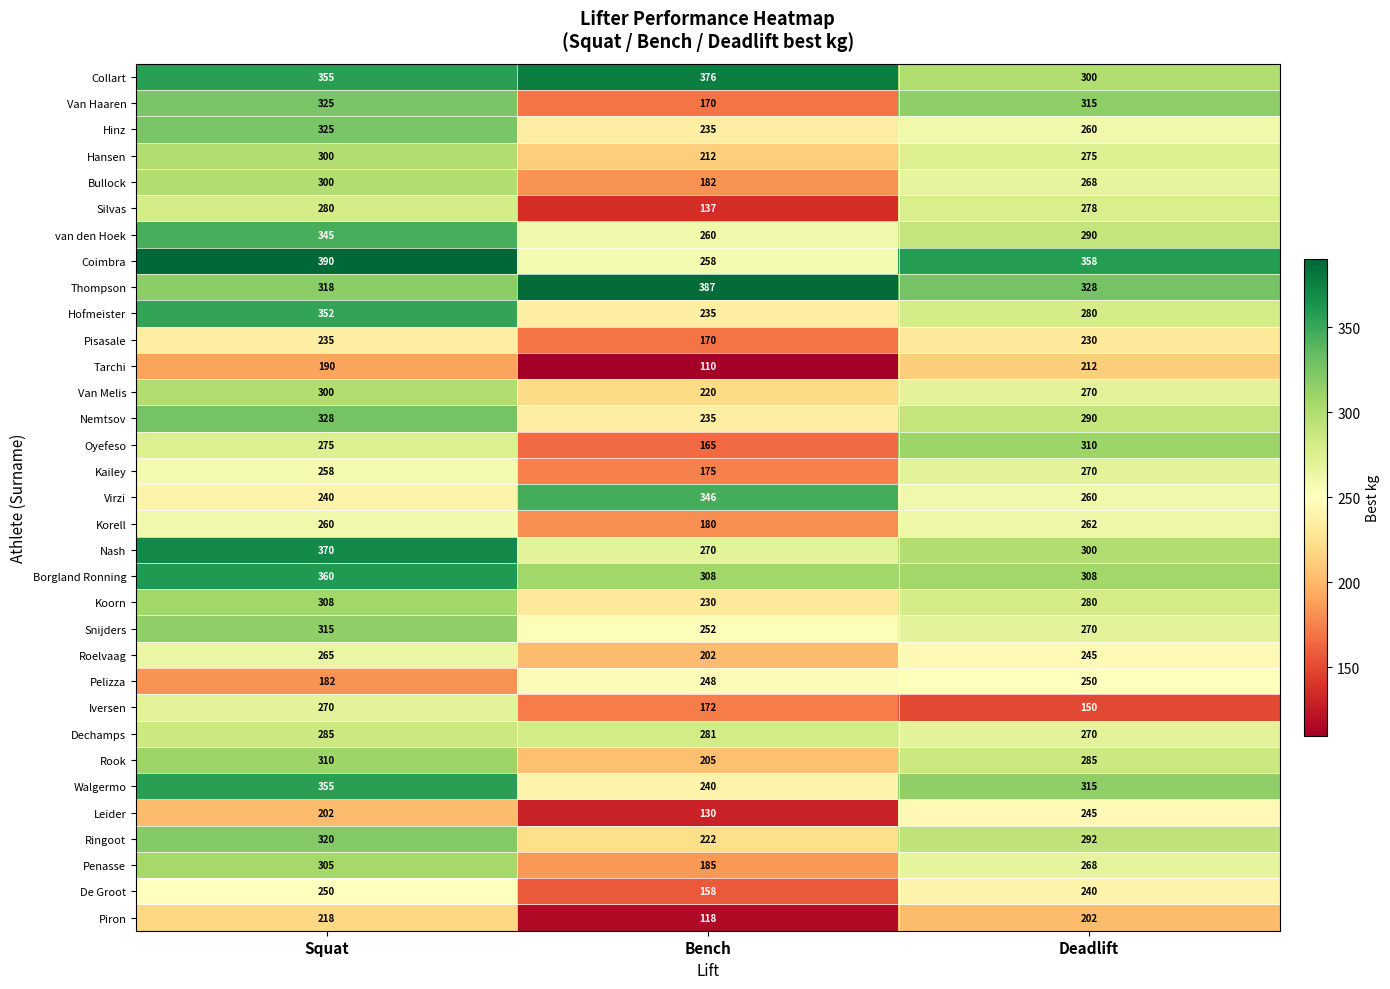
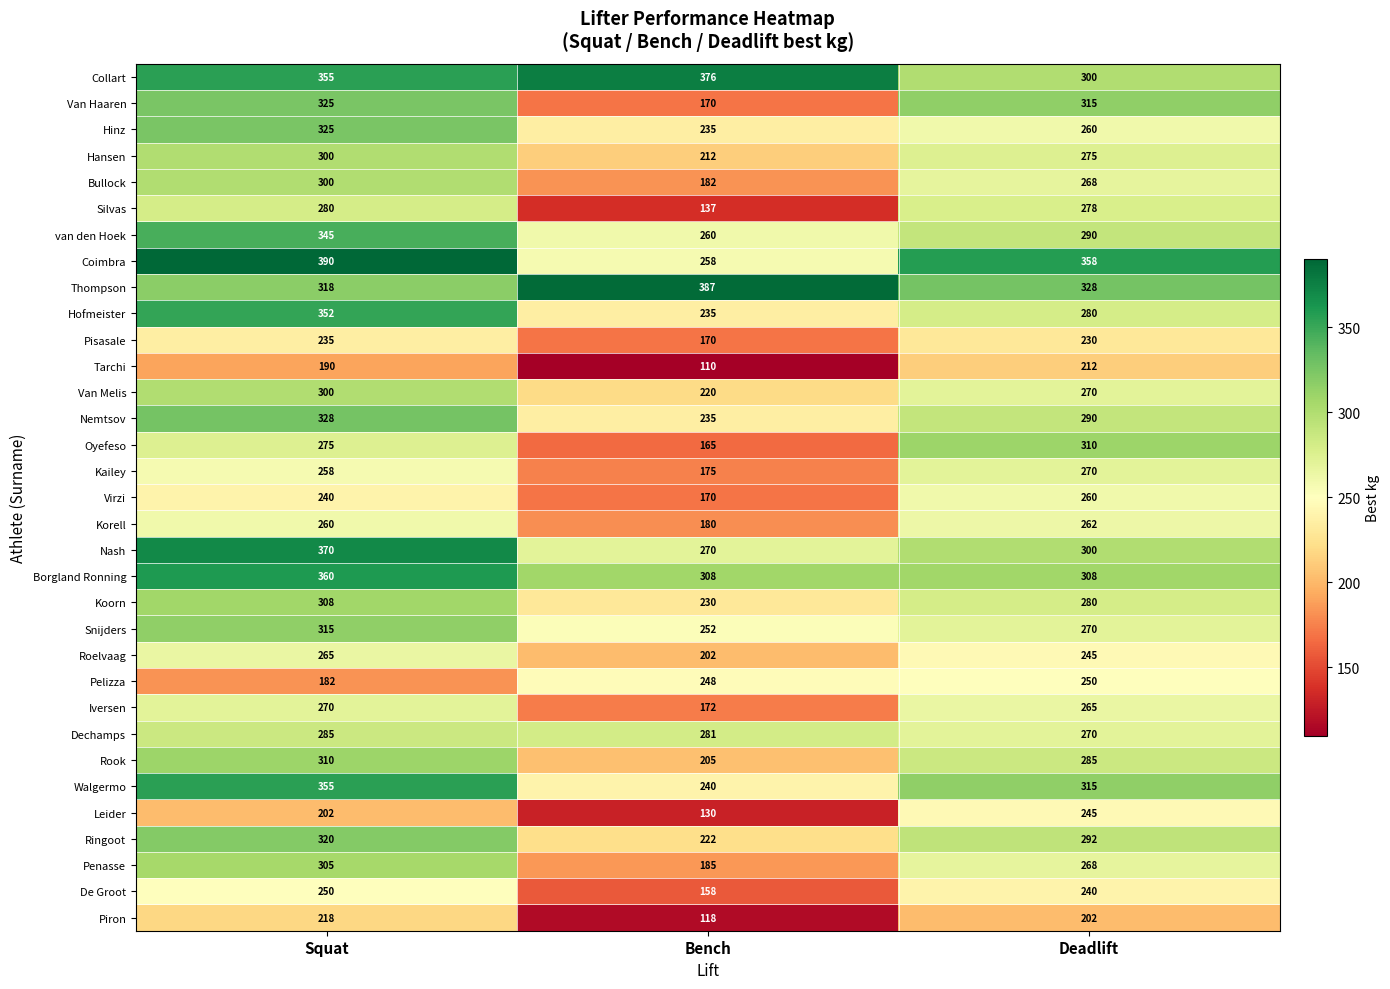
  {
    "Collart": {
      "Squat": 355,
      "Bench": 376,
      "Deadlift": 300
    },
    "Van Haaren": {
      "Squat": 325,
      "Bench": 170,
      "Deadlift": 315
    },
    "Hinz": {
      "Squat": 325,
      "Bench": 235,
      "Deadlift": 260
    },
    "Hansen": {
      "Squat": 300,
      "Bench": 212,
      "Deadlift": 275
    },
    "Bullock": {
      "Squat": 300,
      "Bench": 182,
      "Deadlift": 268
    },
    "Silvas": {
      "Squat": 280,
      "Bench": 137,
      "Deadlift": 278
    },
    "van den Hoek": {
      "Squat": 345,
      "Bench": 260,
      "Deadlift": 290
    },
    "Coimbra": {
      "Squat": 390,
      "Bench": 258,
      "Deadlift": 358
    },
    "Thompson": {
      "Squat": 318,
      "Bench": 387,
      "Deadlift": 328
    },
    "Hofmeister": {
      "Squat": 352,
      "Bench": 235,
      "Deadlift": 280
    },
    "Pisasale": {
      "Squat": 235,
      "Bench": 170,
      "Deadlift": 230
    },
    "Tarchi": {
      "Squat": 190,
      "Bench": 110,
      "Deadlift": 212
    },
    "Van Melis": {
      "Squat": 300,
      "Bench": 220,
      "Deadlift": 270
    },
    "Nemtsov": {
      "Squat": 328,
      "Bench": 235,
      "Deadlift": 290
    },
    "Oyefeso": {
      "Squat": 275,
      "Bench": 165,
      "Deadlift": 310
    },
    "Kailey": {
      "Squat": 258,
      "Bench": 175,
      "Deadlift": 270
    },
    "Virzi": {
      "Squat": 240,
-     "Bench": 346,
+     "Bench": 170,
      "Deadlift": 260
    },
    "Korell": {
      "Squat": 260,
      "Bench": 180,
      "Deadlift": 262
    },
    "Nash": {
      "Squat": 370,
      "Bench": 270,
      "Deadlift": 300
    },
    "Borgland Ronning": {
      "Squat": 360,
      "Bench": 308,
      "Deadlift": 308
    },
    "Koorn": {
      "Squat": 308,
      "Bench": 230,
      "Deadlift": 280
    },
    "Snijders": {
      "Squat": 315,
      "Bench": 252,
      "Deadlift": 270
    },
    "Roelvaag": {
      "Squat": 265,
      "Bench": 202,
      "Deadlift": 245
    },
    "Pelizza": {
      "Squat": 182,
      "Bench": 248,
      "Deadlift": 250
    },
    "Iversen": {
      "Squat": 270,
      "Bench": 172,
-     "Deadlift": 150
+     "Deadlift": 265
    },
    "Dechamps": {
      "Squat": 285,
      "Bench": 281,
      "Deadlift": 270
    },
    "Rook": {
      "Squat": 310,
      "Bench": 205,
      "Deadlift": 285
    },
    "Walgermo": {
      "Squat": 355,
      "Bench": 240,
      "Deadlift": 315
    },
    "Leider": {
      "Squat": 202,
      "Bench": 130,
      "Deadlift": 245
    },
    "Ringoot": {
      "Squat": 320,
      "Bench": 222,
      "Deadlift": 292
    },
    "Penasse": {
      "Squat": 305,
      "Bench": 185,
      "Deadlift": 268
    },
    "De Groot": {
      "Squat": 250,
      "Bench": 158,
      "Deadlift": 240
    },
    "Piron": {
      "Squat": 218,
      "Bench": 118,
      "Deadlift": 202
    }
  }
